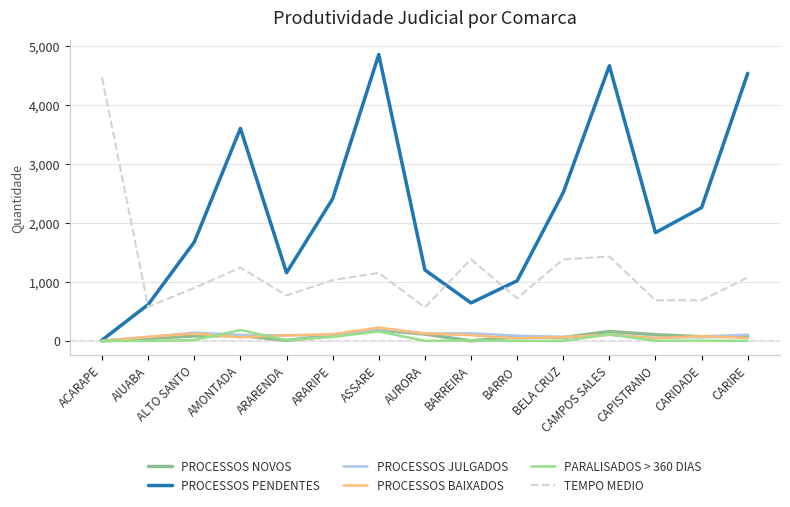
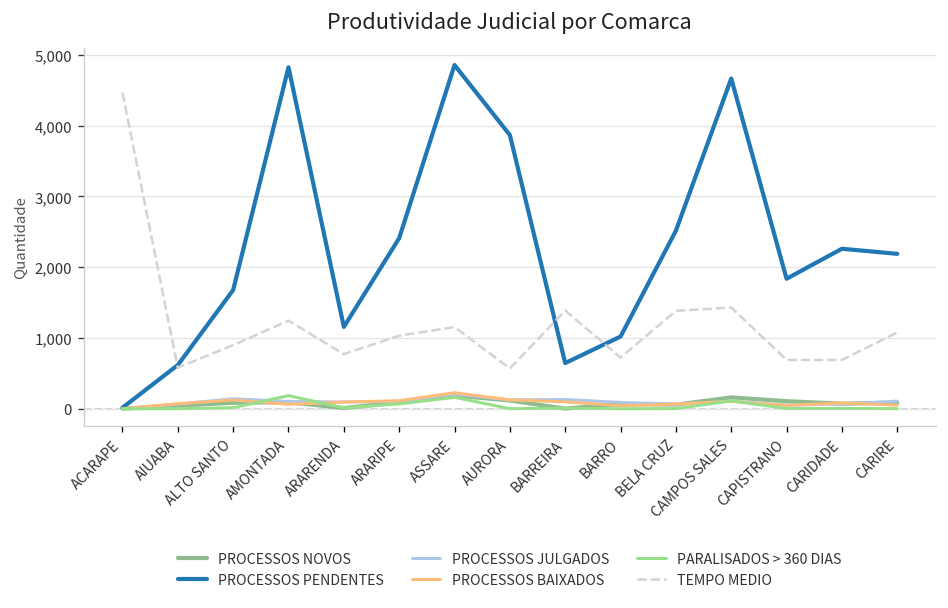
  {
    "PROCESSOS PENDENTES": {
      "ALTO SANTO": "1,700",
-     "AMONTADA": "3,600",
+     "AMONTADA": "4,800",
      "ARARENDA": "1,200",
      "ARARIPE": "2,400",
      "ASSARE": "4,900",
-     "AURORA": "1,200",
+     "AURORA": "3,900",
      "BARREIRA": "600",
      "BARRO": "1,000",
      "BELA CRUZ": "2,500",
      "CAMPOS SALES": "4,700",
      "CAPISTRANO": "1,800",
      "CARIDADE": "2,300",
-     "CARIRE": "4,500"
+     "CARIRE": "2,200"
    }
  }
